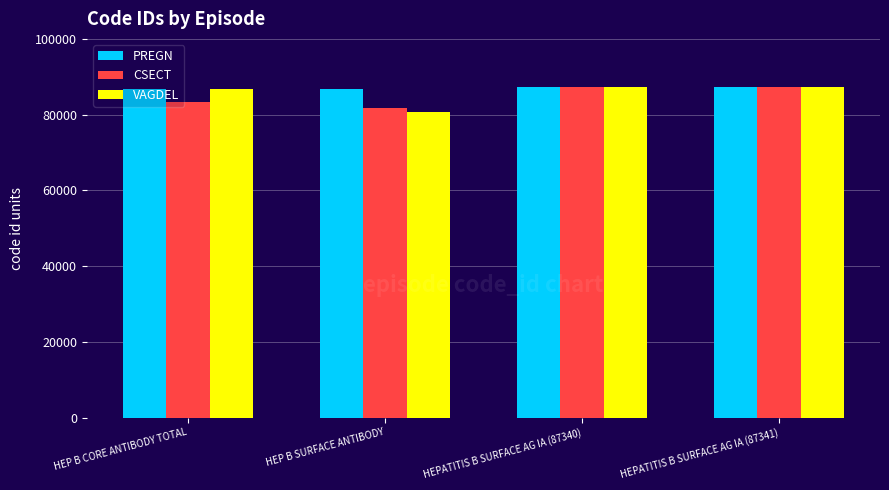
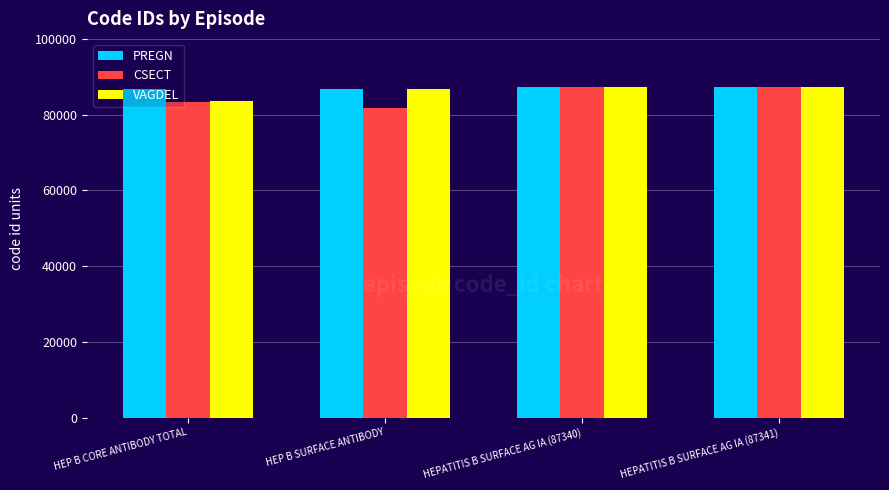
  {
    "PREGN": {
      "HEP B SURFACE ANTIBODY": 87000,
      "HEPATITIS B SURFACE AG IA (87340)": 87000,
      "HEPATITIS B SURFACE AG IA (87341)": 87000
    },
    "CSECT": {
      "HEP B CORE ANTIBODY TOTAL": 83000,
      "HEP B SURFACE ANTIBODY": 82000,
      "HEPATITIS B SURFACE AG IA (87340)": 87000,
      "HEPATITIS B SURFACE AG IA (87341)": 87000
    },
    "VAGDEL": {
-     "HEP B CORE ANTIBODY TOTAL": 87000,
-     "HEP B SURFACE ANTIBODY": 81000,
+     "HEP B CORE ANTIBODY TOTAL": 84000,
+     "HEP B SURFACE ANTIBODY": 87000,
      "HEPATITIS B SURFACE AG IA (87340)": 87000,
      "HEPATITIS B SURFACE AG IA (87341)": 87000
    }
  }
